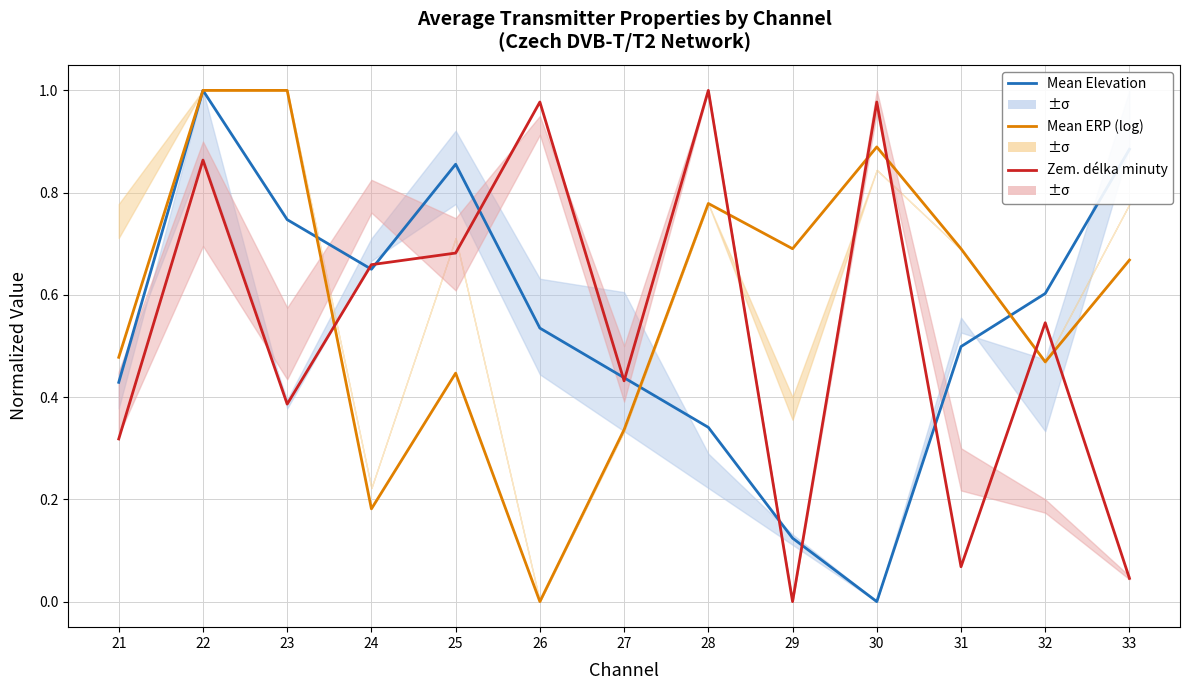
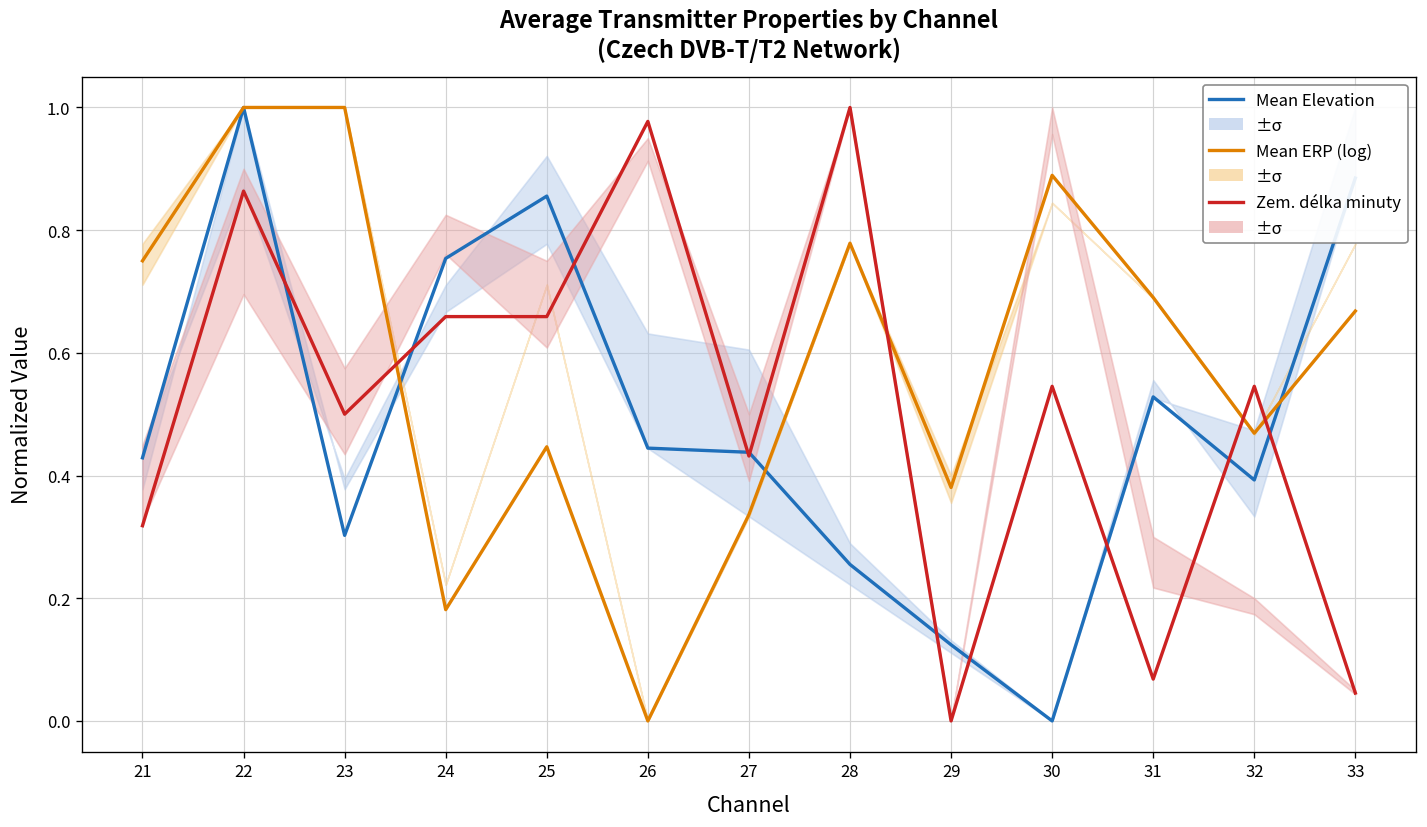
  {
    "Mean Elevation": {
      "21": 0.43,
-     "23": 0.75,
-     "24": 0.65,
+     "23": 0.30,
+     "24": 0.75,
      "25": 0.86,
-     "26": 0.53,
+     "26": 0.44,
      "27": 0.44,
-     "28": 0.34,
+     "28": 0.26,
      "29": 0.12,
-     "31": 0.50,
-     "32": 0.60
+     "31": 0.53,
+     "32": 0.39
    },
    "Mean ERP (log)": {
-     "21": 0.48,
+     "21": 0.75,
      "24": 0.18,
      "25": 0.45,
-     "29": 0.69,
+     "29": 0.38,
      "30": 0.89,
      "33": 0.67
    },
    "Zem. délka minuty": {
      "21": 0.32,
      "22": 0.86,
-     "23": 0.39,
+     "23": 0.50,
      "24": 0.66,
-     "25": 0.68,
+     "25": 0.66,
      "26": 0.98,
      "27": 0.43,
-     "30": 0.98,
+     "30": 0.55,
      "31": 0.07,
      "32": 0.55
    }
  }
